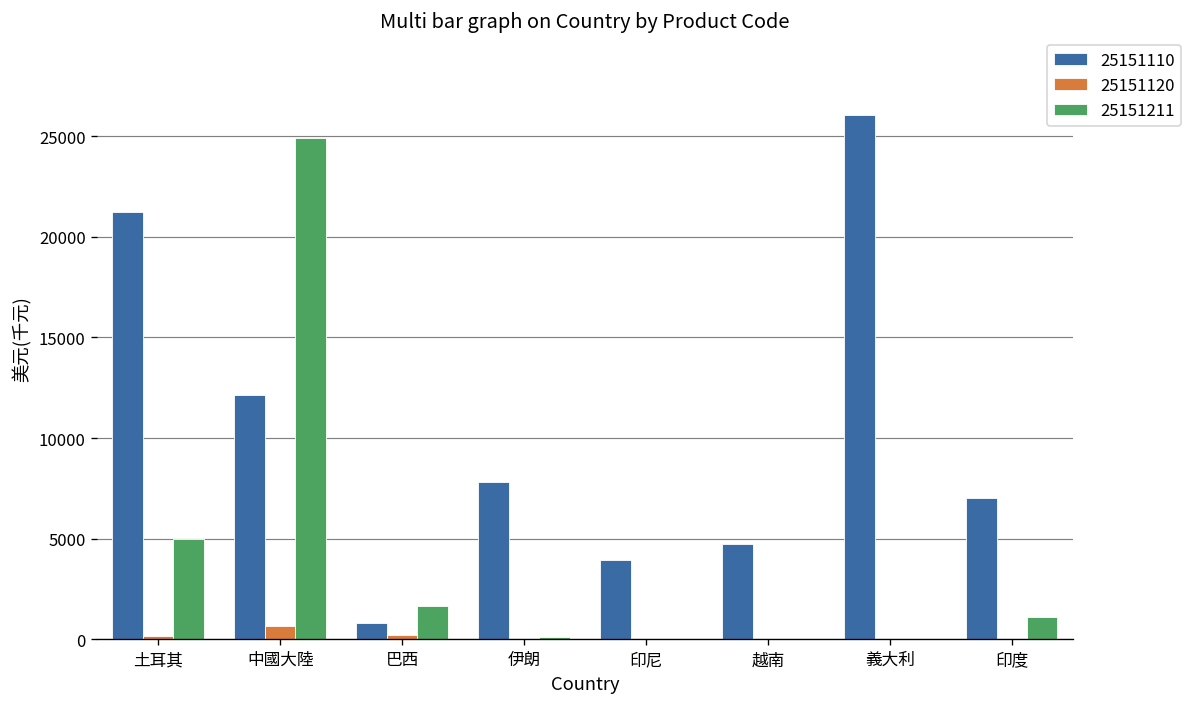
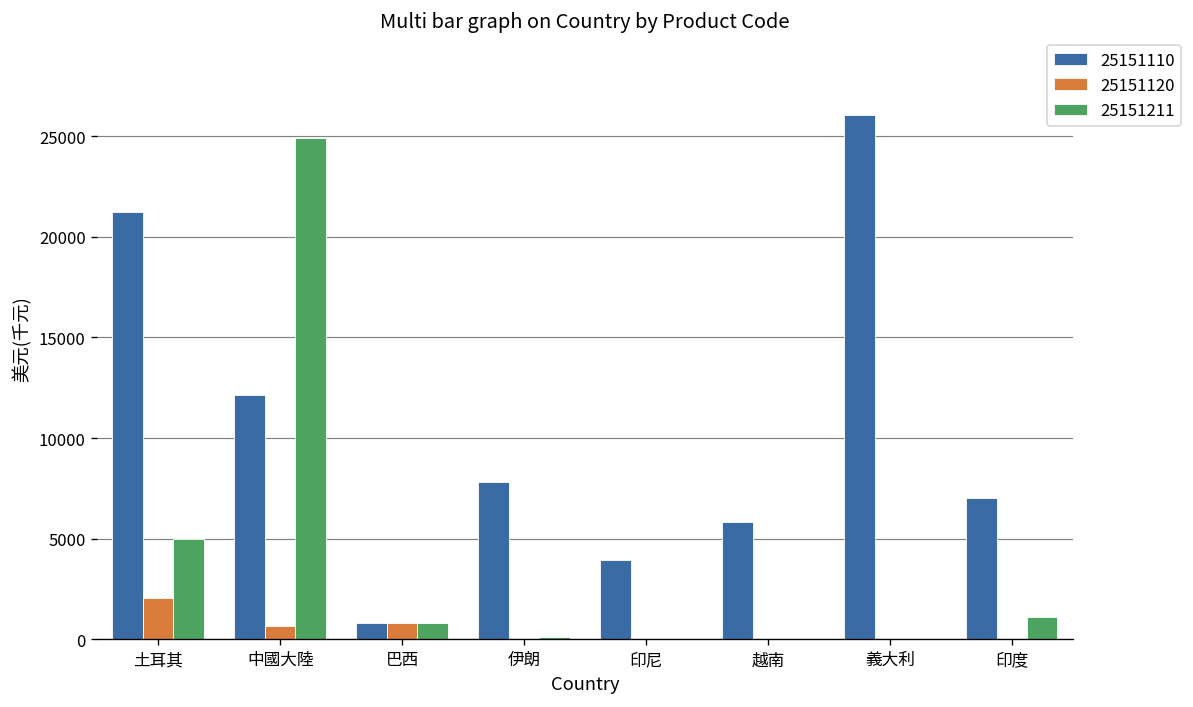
  {
    "25151110": {
      "土耳其": 21200,
      "中國大陸": 12200,
      "巴西": 800,
      "伊朗": 7800,
      "印尼": 3900,
-     "越南": 4700,
+     "越南": 5800,
      "義大利": 26000,
      "印度": 7000
    },
    "25151120": {
-     "土耳其": 200,
+     "土耳其": 2100,
      "中國大陸": 600,
-     "巴西": 200,
+     "巴西": 800,
      "印尼": 0,
      "越南": 0,
      "義大利": 0,
      "印度": 0
    },
    "25151211": {
      "土耳其": 5000,
      "中國大陸": 24900,
-     "巴西": 1600,
+     "巴西": 800,
      "印尼": 0,
      "越南": 0,
      "義大利": 0,
      "印度": 1100
    }
  }
